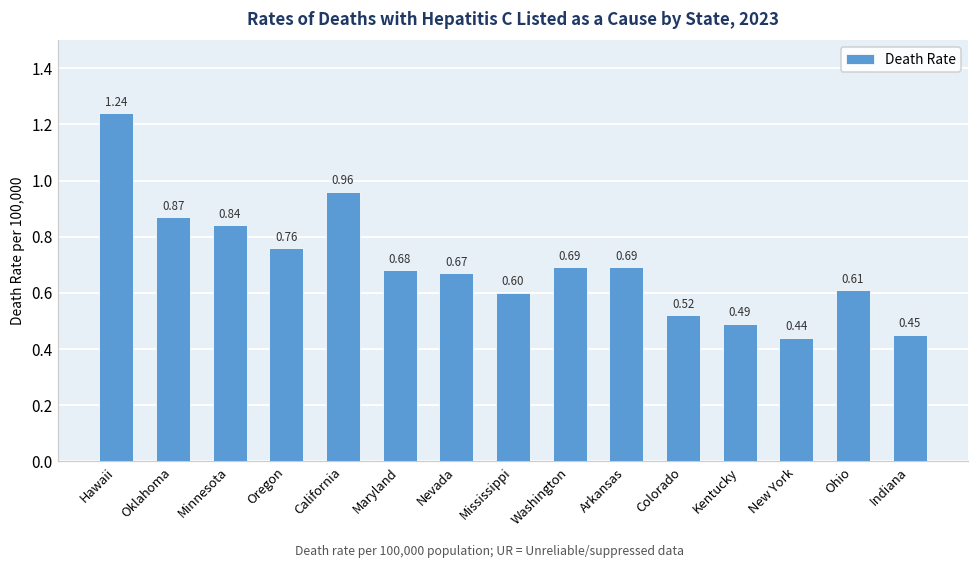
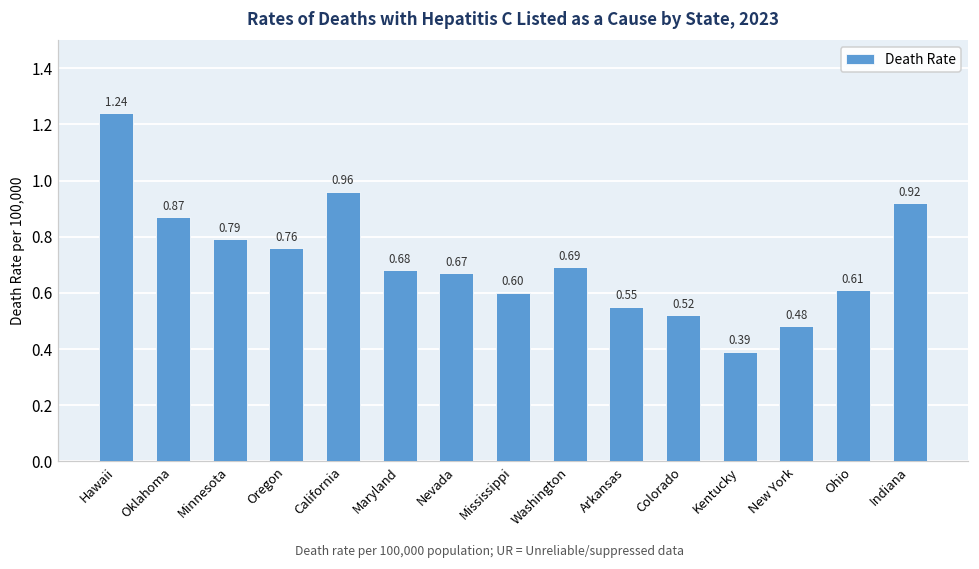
  {
    "Hawaii": 1.24,
    "Oklahoma": 0.87,
-   "Minnesota": 0.84,
+   "Minnesota": 0.79,
    "Oregon": 0.76,
    "California": 0.96,
    "Maryland": 0.68,
    "Nevada": 0.67,
    "Mississippi": 0.60,
    "Washington": 0.69,
-   "Arkansas": 0.69,
+   "Arkansas": 0.55,
    "Colorado": 0.52,
-   "Kentucky": 0.49,
-   "New York": 0.44,
+   "Kentucky": 0.39,
+   "New York": 0.48,
    "Ohio": 0.61,
-   "Indiana": 0.45
+   "Indiana": 0.92
  }
